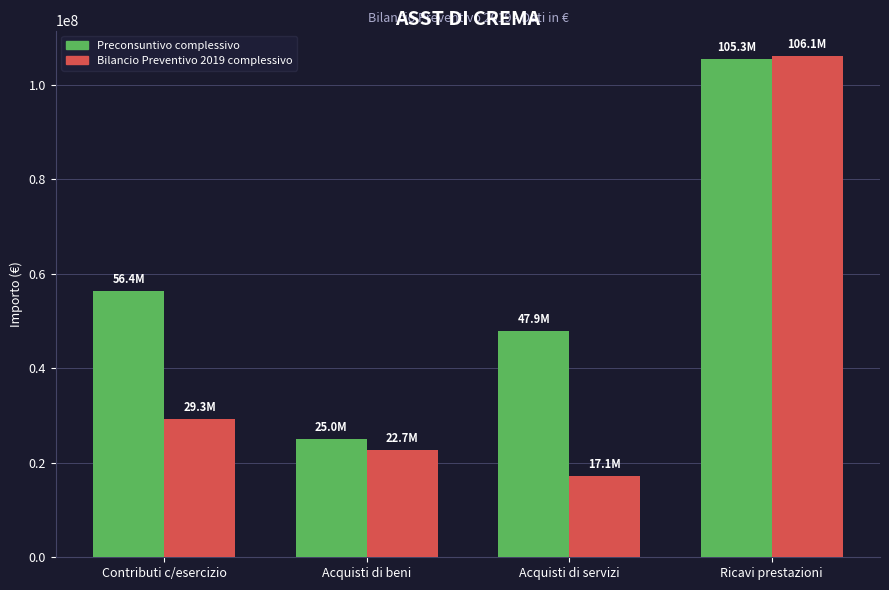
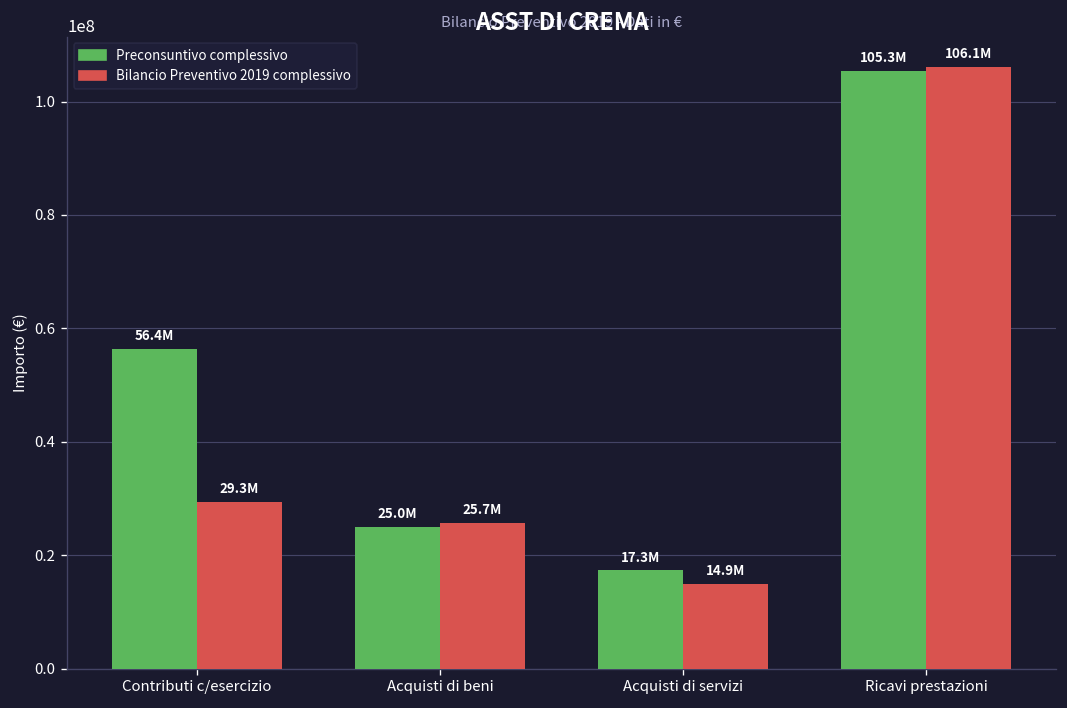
  {
    "Preconsuntivo complessivo": {
      "Contributi c/esercizio": "56.4M",
      "Acquisti di beni": "25.0M",
-     "Acquisti di servizi": "47.9M",
+     "Acquisti di servizi": "17.3M",
      "Ricavi prestazioni": "105.3M"
    },
    "Bilancio Preventivo 2019 complessivo": {
      "Contributi c/esercizio": "29.3M",
-     "Acquisti di beni": "22.7M",
-     "Acquisti di servizi": "17.1M",
+     "Acquisti di beni": "25.7M",
+     "Acquisti di servizi": "14.9M",
      "Ricavi prestazioni": "106.1M"
    }
  }
